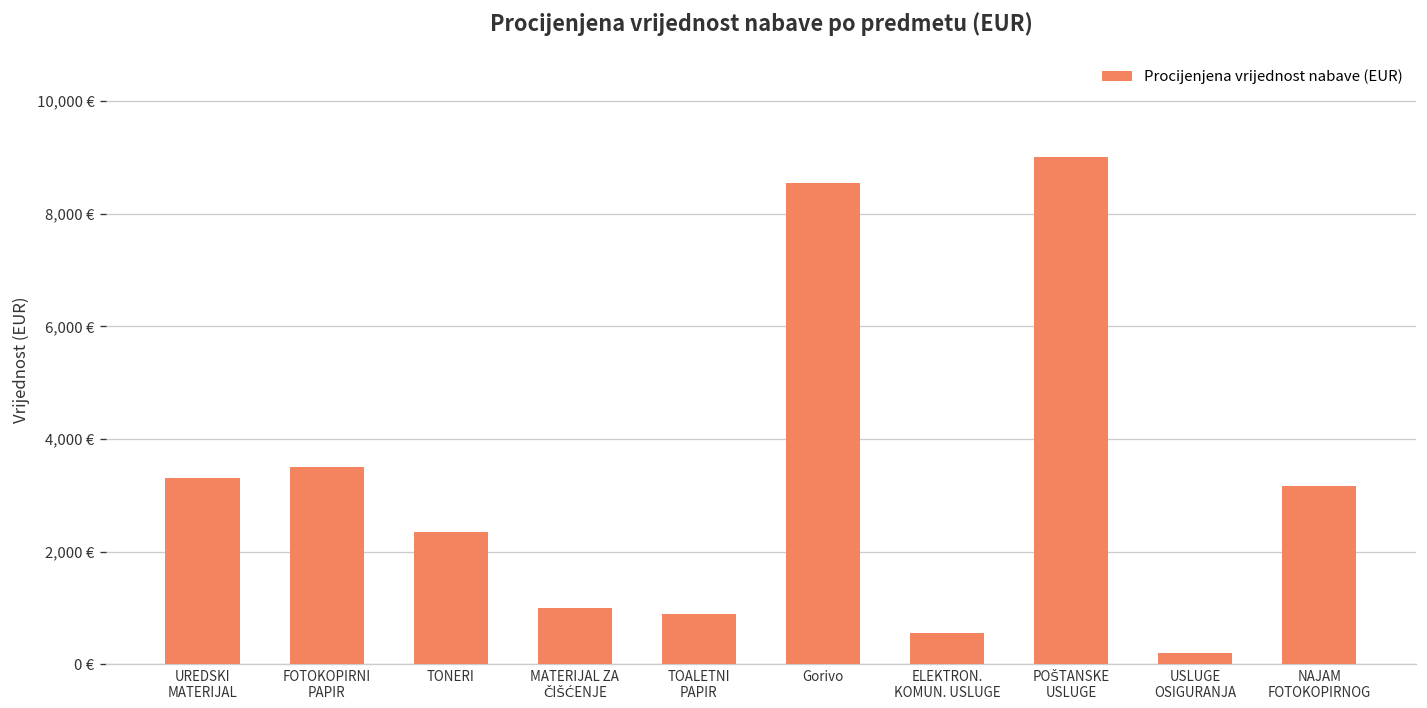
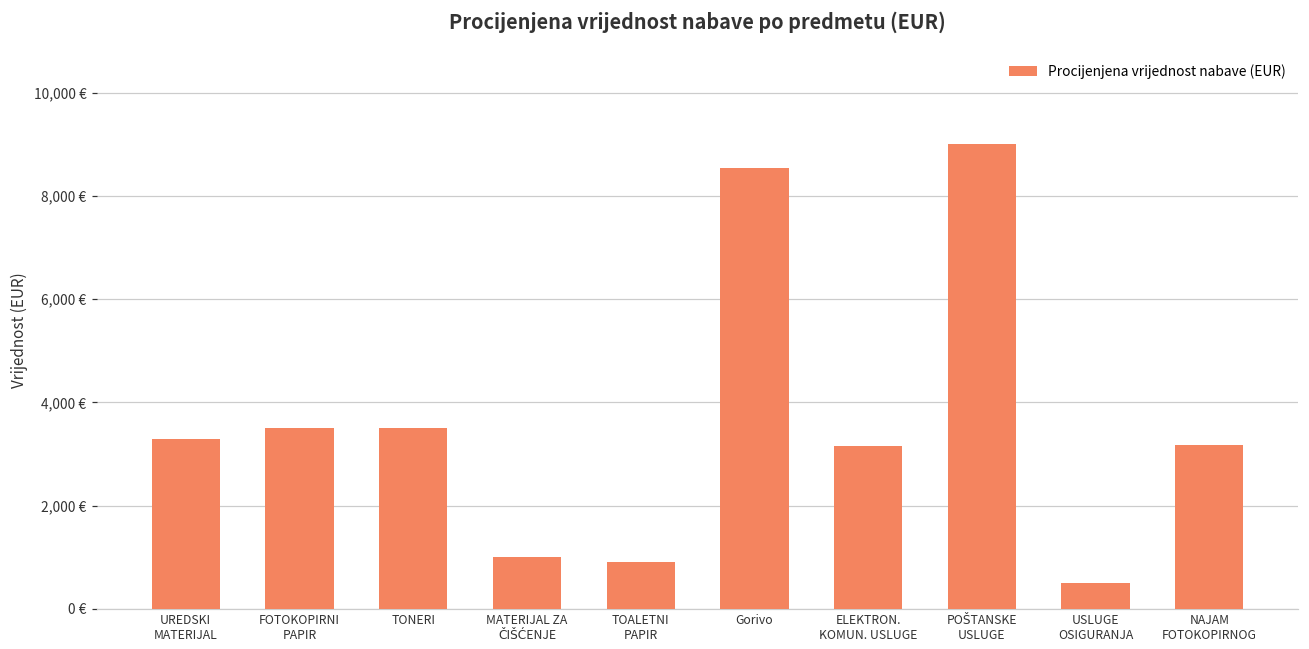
  {
    "UREDSKI MATERIJAL": "3,300 €",
    "FOTOKOPIRNI PAPIR": "3,500 €",
-   "TONERI": "2,400 €",
+   "TONERI": "3,500 €",
    "MATERIJAL ZA ČIŠĆENJE": "1,000 €",
    "TOALETNI PAPIR": "900 €",
    "Gorivo": "8,600 €",
-   "ELEKTRON. KOMUN. USLUGE": "600 €",
+   "ELEKTRON. KOMUN. USLUGE": "3,200 €",
    "POŠTANSKE USLUGE": "9,000 €",
-   "USLUGE OSIGURANJA": "200 €",
+   "USLUGE OSIGURANJA": "500 €",
    "NAJAM FOTOKOPIRNOG": "3,200 €"
  }
